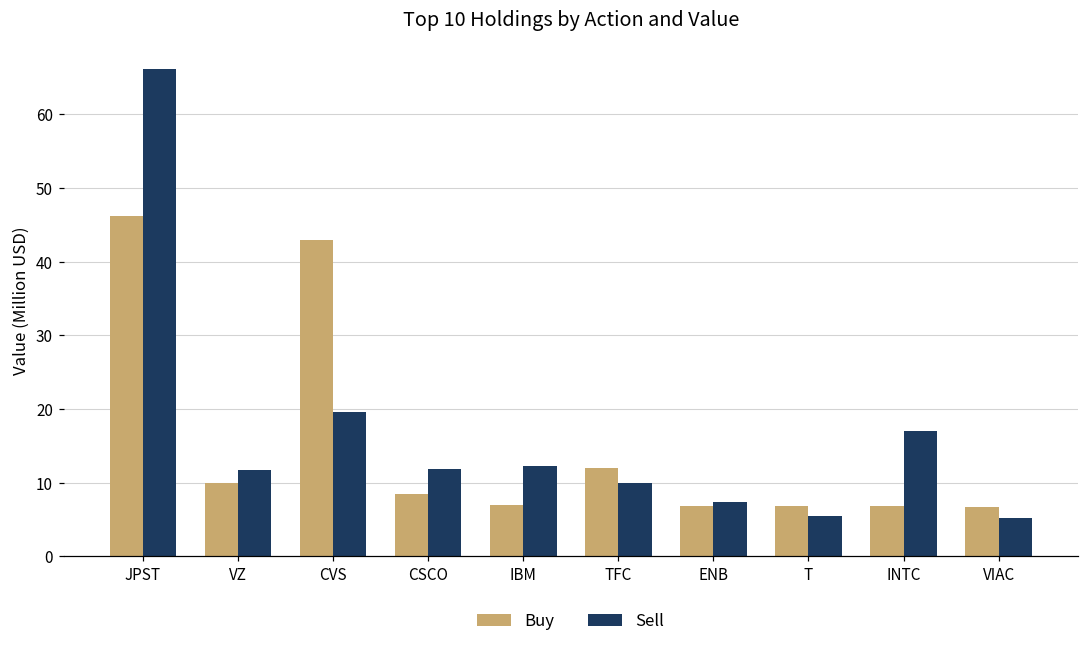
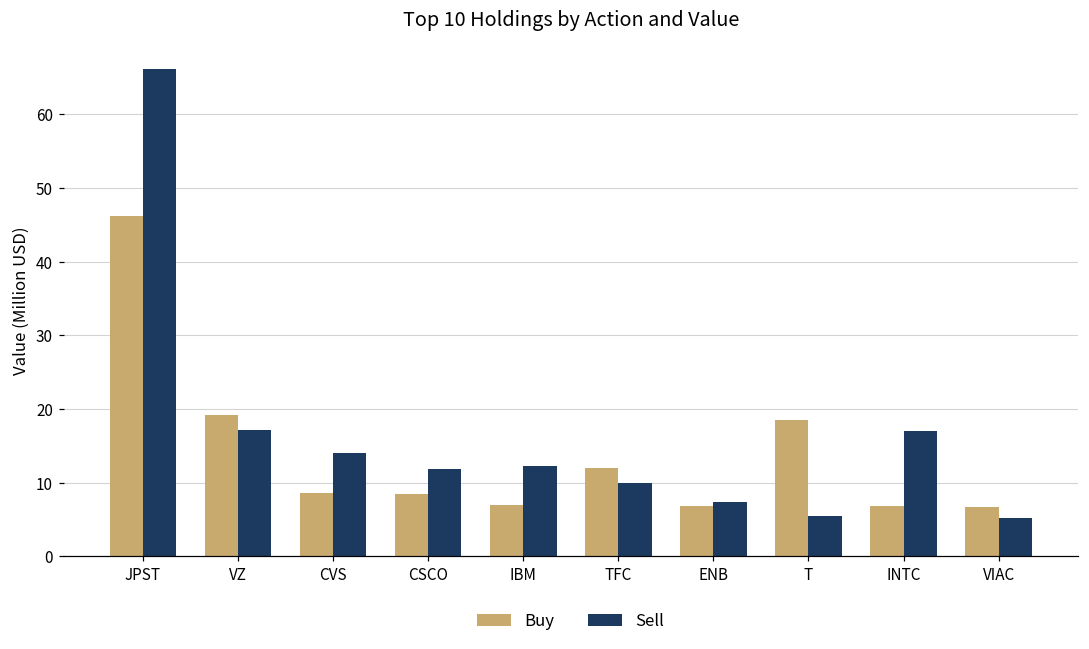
  {
    "Buy": {
      "JPST": 46,
-     "VZ": 10,
-     "CVS": 43,
+     "VZ": 19,
+     "CVS": 9,
      "CSCO": 9,
      "IBM": 7,
      "TFC": 12,
      "ENB": 7,
-     "T": 7,
+     "T": 19,
      "INTC": 7,
      "VIAC": 7
    },
    "Sell": {
      "JPST": 66,
-     "VZ": 12,
-     "CVS": 20,
+     "VZ": 17,
+     "CVS": 14,
      "CSCO": 12,
      "IBM": 12,
      "TFC": 10,
      "ENB": 7,
      "T": 5,
      "INTC": 17,
      "VIAC": 5
    }
  }
